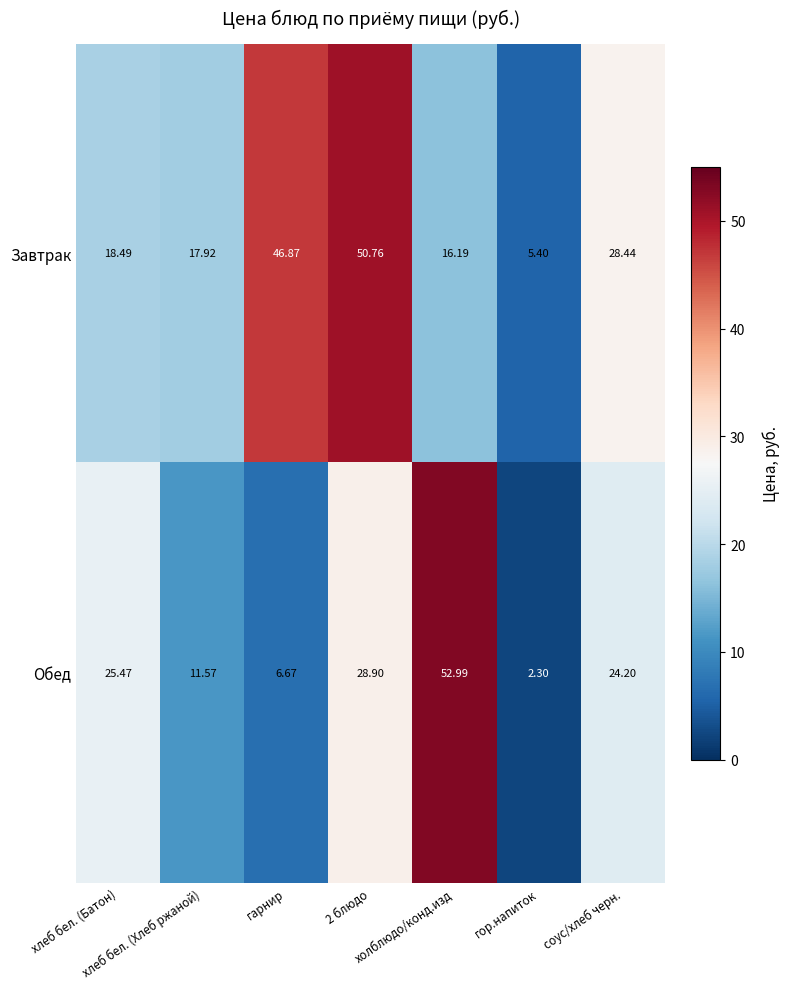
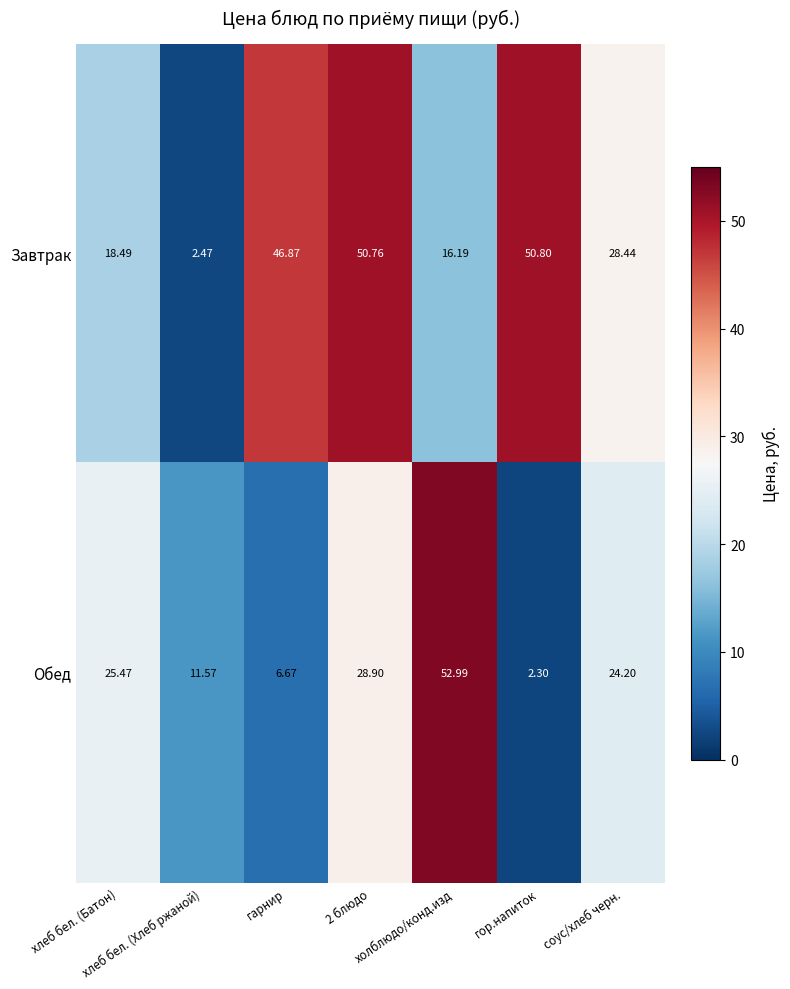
  {
    "Завтрак": {
      "хлеб бел. (Батон)": 18.49,
-     "хлеб бел. (Хлеб ржаной)": 17.92,
+     "хлеб бел. (Хлеб ржаной)": 2.47,
      "гарнир": 46.87,
      "2 блюдо": 50.76,
      "холблюдо/конд.изд": 16.19,
-     "гор.напиток": 5.40,
+     "гор.напиток": 50.80,
      "соус/хлеб черн.": 28.44
    },
    "Обед": {
      "хлеб бел. (Батон)": 25.47,
      "хлеб бел. (Хлеб ржаной)": 11.57,
      "гарнир": 6.67,
      "2 блюдо": 28.90,
      "холблюдо/конд.изд": 52.99,
      "гор.напиток": 2.30,
      "соус/хлеб черн.": 24.20
    }
  }
